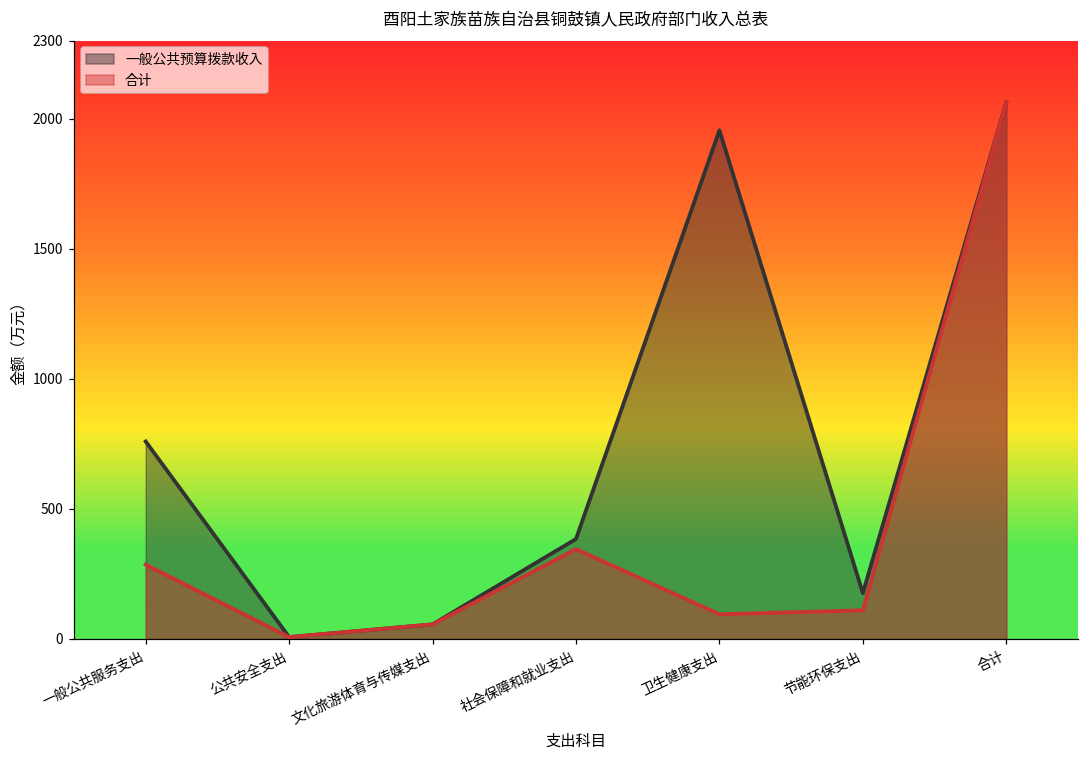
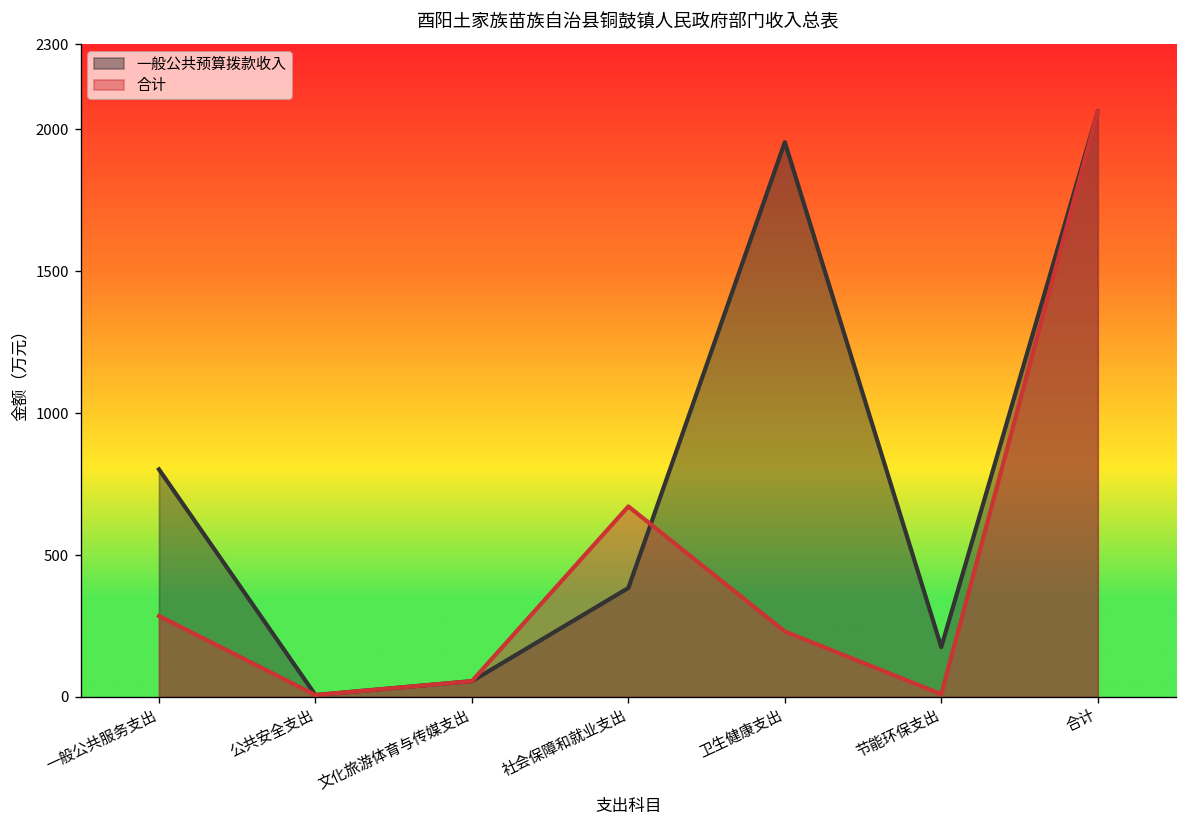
  {
    "一般公共预算拨款收入": {
-     "一般公共服务支出": 760,
+     "一般公共服务支出": 800,
      "社会保障和就业支出": 380,
      "卫生健康支出": 1960,
      "节能环保支出": 180
    },
    "合计": {
      "一般公共服务支出": 290,
-     "社会保障和就业支出": 350,
-     "卫生健康支出": 90,
-     "节能环保支出": 110
+     "社会保障和就业支出": 670,
+     "卫生健康支出": 230,
+     "节能环保支出": 10
    }
  }
